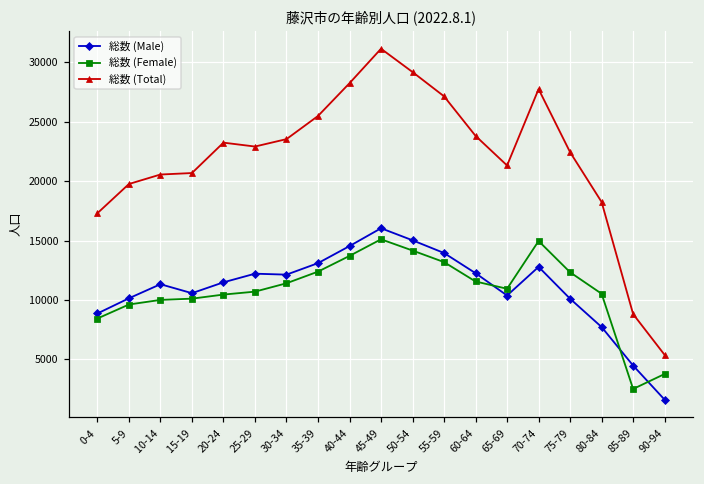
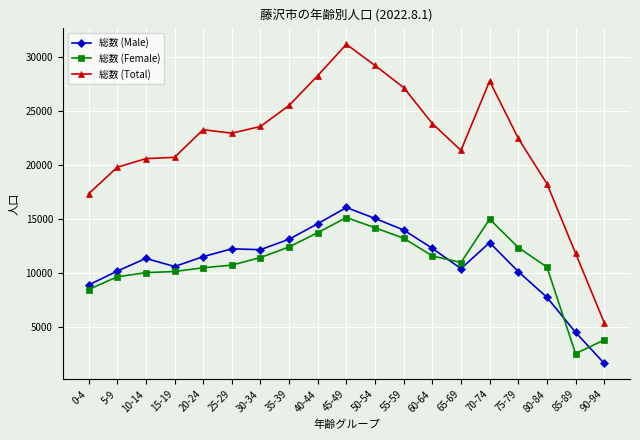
  {
    "総数 (Male)": {
      "0-4": 8900,
      "5-9": 10100,
      "10-14": 11300,
      "15-19": 10600,
      "20-24": 11500,
      "25-29": 12200,
      "30-34": 12100,
      "35-39": 13100,
      "40-44": 14500,
      "45-49": 16000,
      "50-54": 15000,
      "55-59": 13900,
      "60-64": 12300,
      "65-69": 10400,
      "70-74": 12800,
      "75-79": 10100,
      "80-84": 7700,
      "85-89": 4500,
      "90-94": 1600
    },
    "総数 (Female)": {
      "0-4": 8400,
      "5-9": 9600,
      "10-14": 10000,
      "15-19": 10100,
      "20-24": 10500,
      "25-29": 10700,
      "30-34": 11400,
      "35-39": 12400,
      "40-44": 13700,
      "45-49": 15100,
      "50-54": 14200,
      "55-59": 13200,
      "60-64": 11600,
      "65-69": 10900,
      "70-74": 15000,
      "75-79": 12300,
      "80-84": 10500,
      "85-89": 2500,
      "90-94": 3800
    },
    "総数 (Total)": {
      "0-4": 17300,
      "5-9": 19800,
      "10-14": 20600,
      "15-19": 20700,
      "20-24": 23200,
      "25-29": 22900,
      "30-34": 23500,
      "35-39": 25500,
      "40-44": 28200,
      "45-49": 31100,
      "50-54": 29200,
      "55-59": 27100,
      "60-64": 23800,
      "65-69": 21300,
      "70-74": 27700,
      "75-79": 22400,
      "80-84": 18200,
-     "85-89": 8800,
+     "85-89": 11800,
      "90-94": 5400
    }
  }
